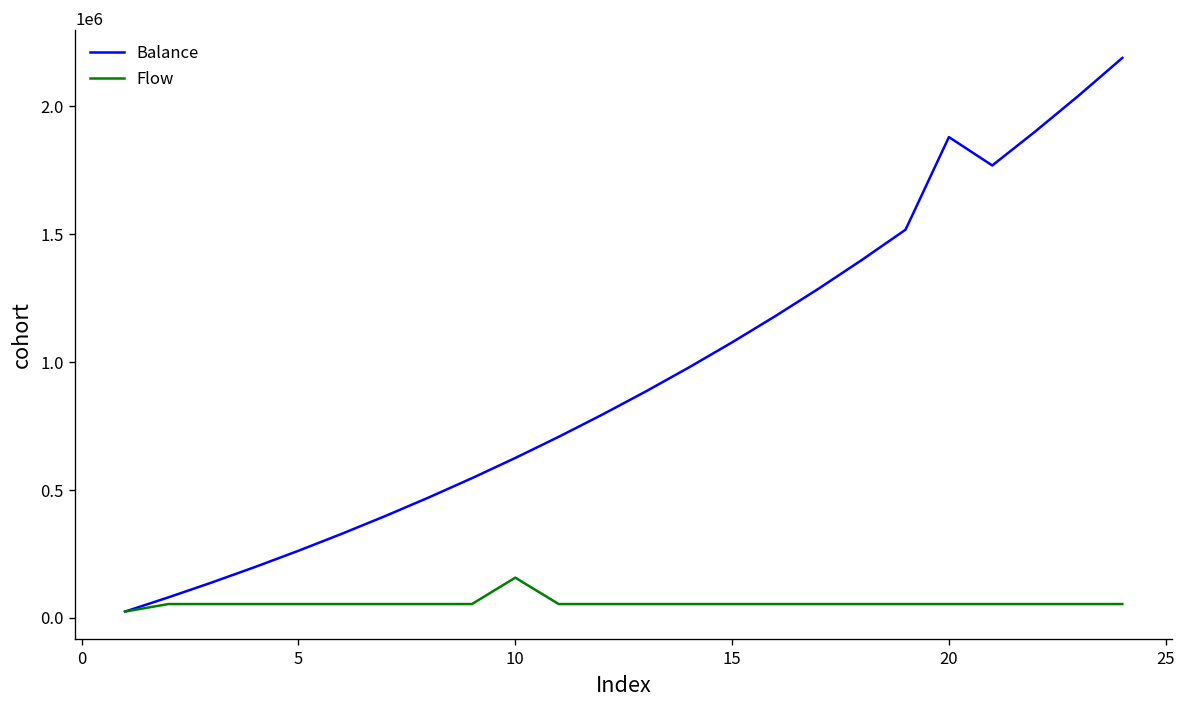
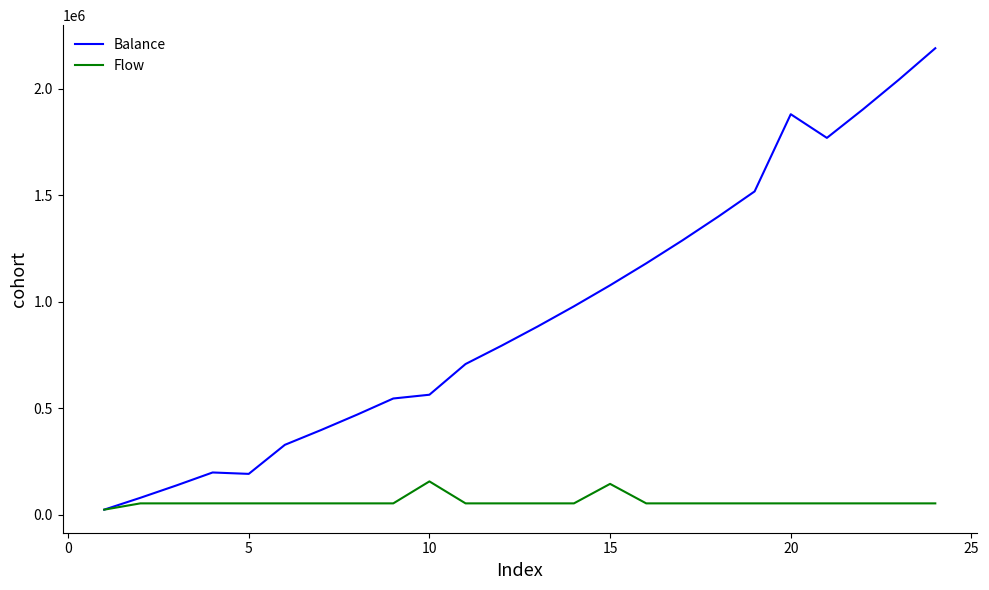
  {
    "Balance": {
-     "5": 260000,
-     "10": 630000,
+     "5": 190000,
+     "10": 560000,
      "15": 1080000,
      "20": 1880000
    },
    "Flow": {
      "5": 50000,
      "10": 160000,
-     "15": 50000,
+     "15": 150000,
      "20": 50000
    }
  }
